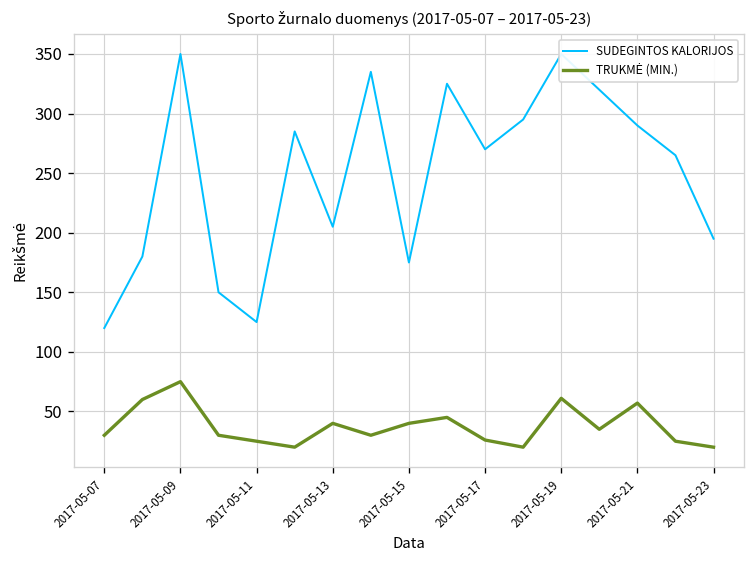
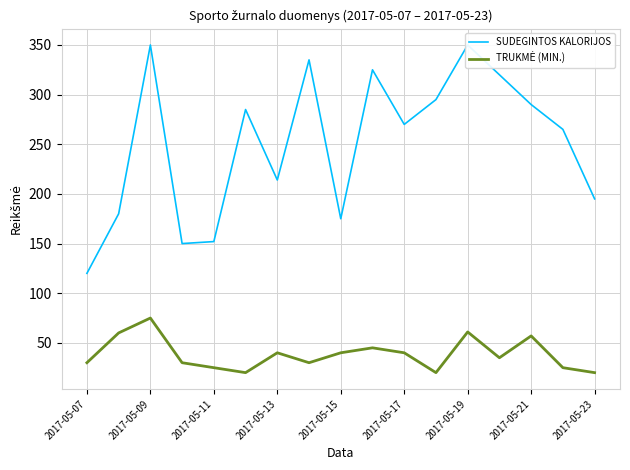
  {
    "SUDEGINTOS KALORIJOS": {
      "2017-05-07": 120,
      "2017-05-09": 350,
-     "2017-05-11": 130,
-     "2017-05-13": 205,
+     "2017-05-11": 150,
+     "2017-05-13": 214,
      "2017-05-15": 180,
      "2017-05-17": 270,
      "2017-05-21": 290,
      "2017-05-23": 200
    },
    "TRUKMĖ (MIN.)": {
      "2017-05-07": 30,
      "2017-05-09": 80,
      "2017-05-11": 30,
      "2017-05-13": 40,
      "2017-05-15": 40,
-     "2017-05-17": 30,
+     "2017-05-17": 40,
      "2017-05-19": 60,
      "2017-05-21": 60,
      "2017-05-23": 20
    }
  }
